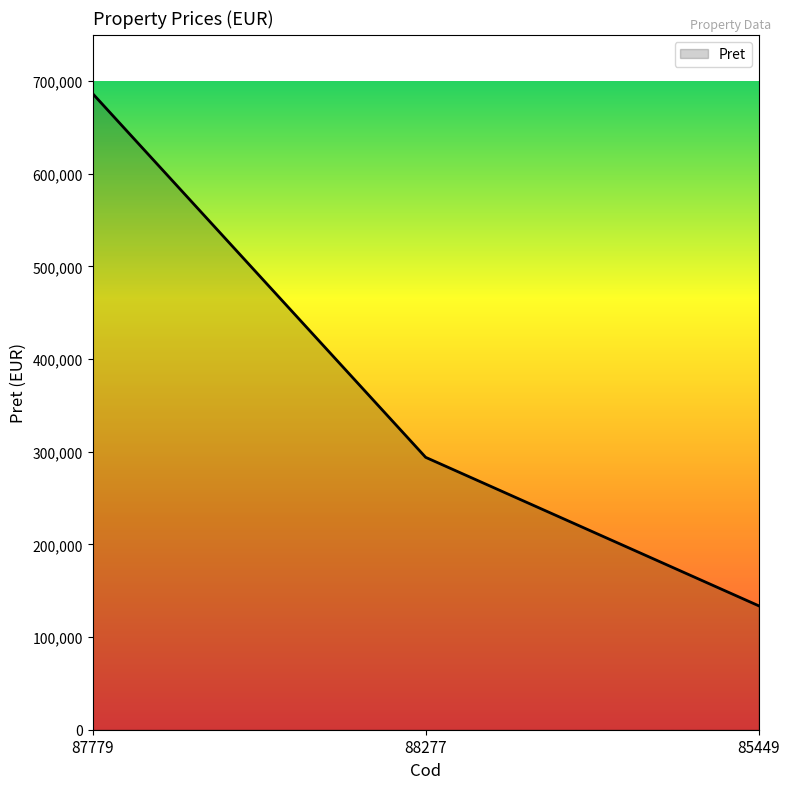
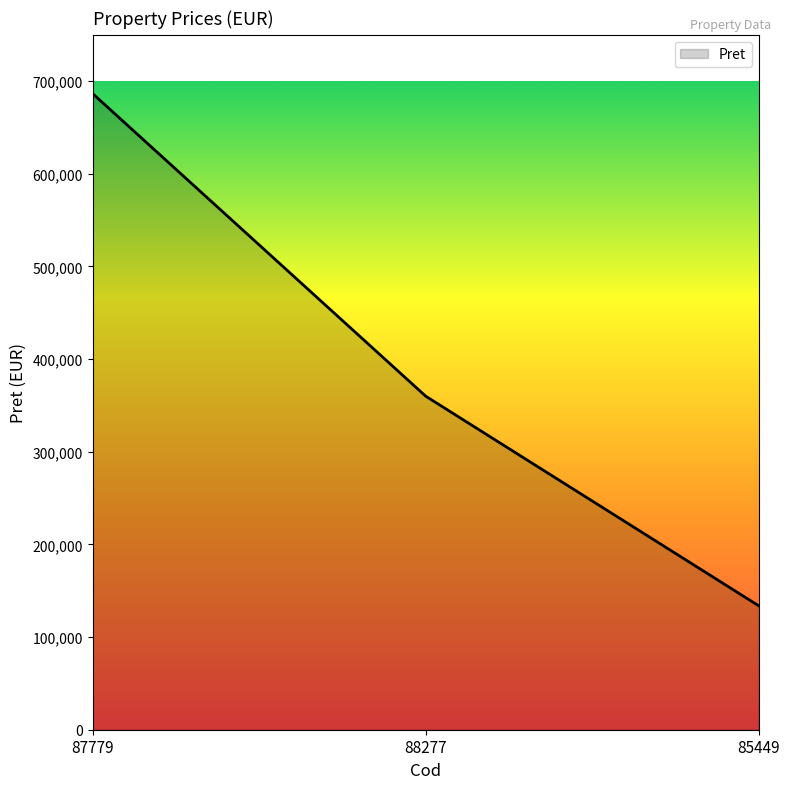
  {
    "87779": "690,000",
-   "88277": "290,000",
+   "88277": "360,000",
    "85449": "130,000"
  }
